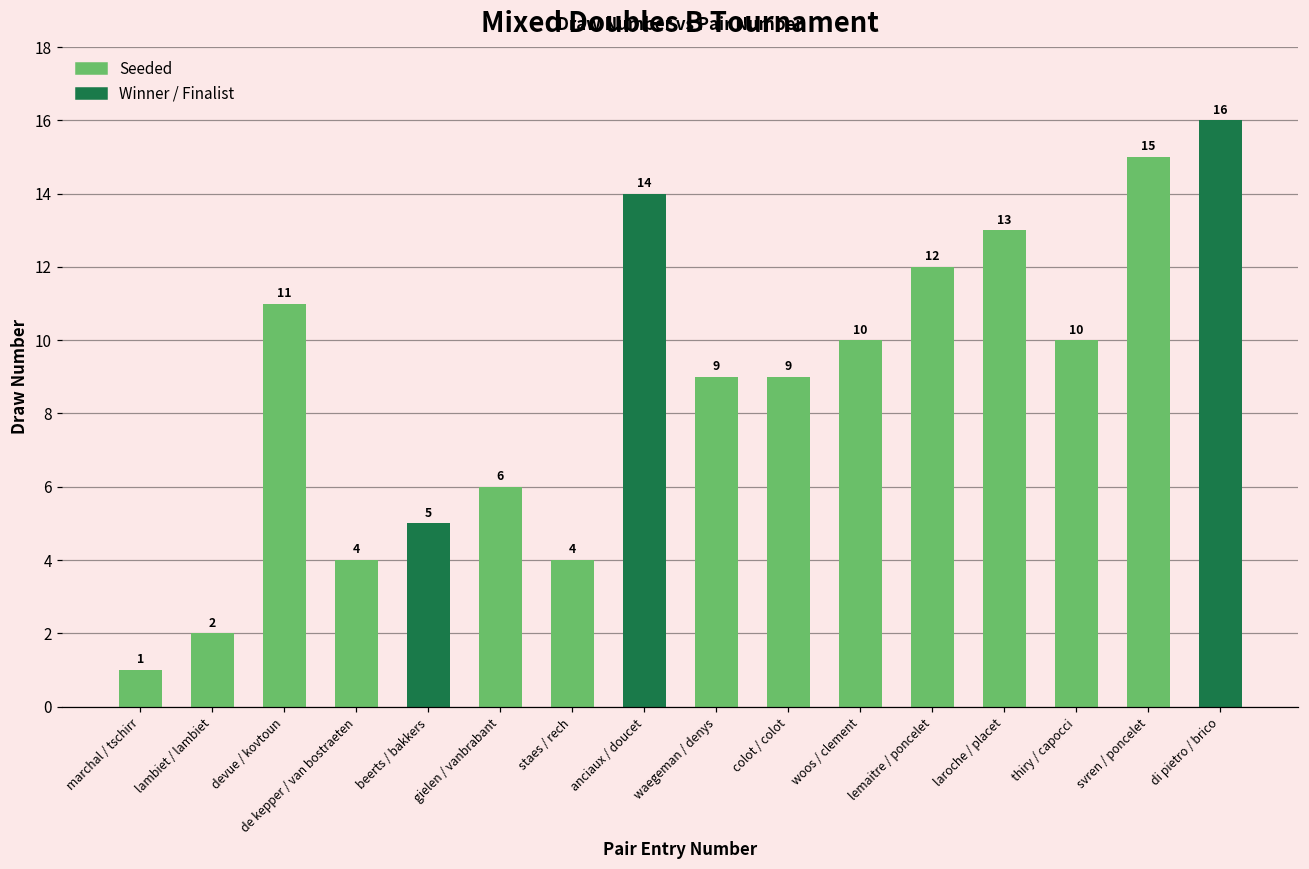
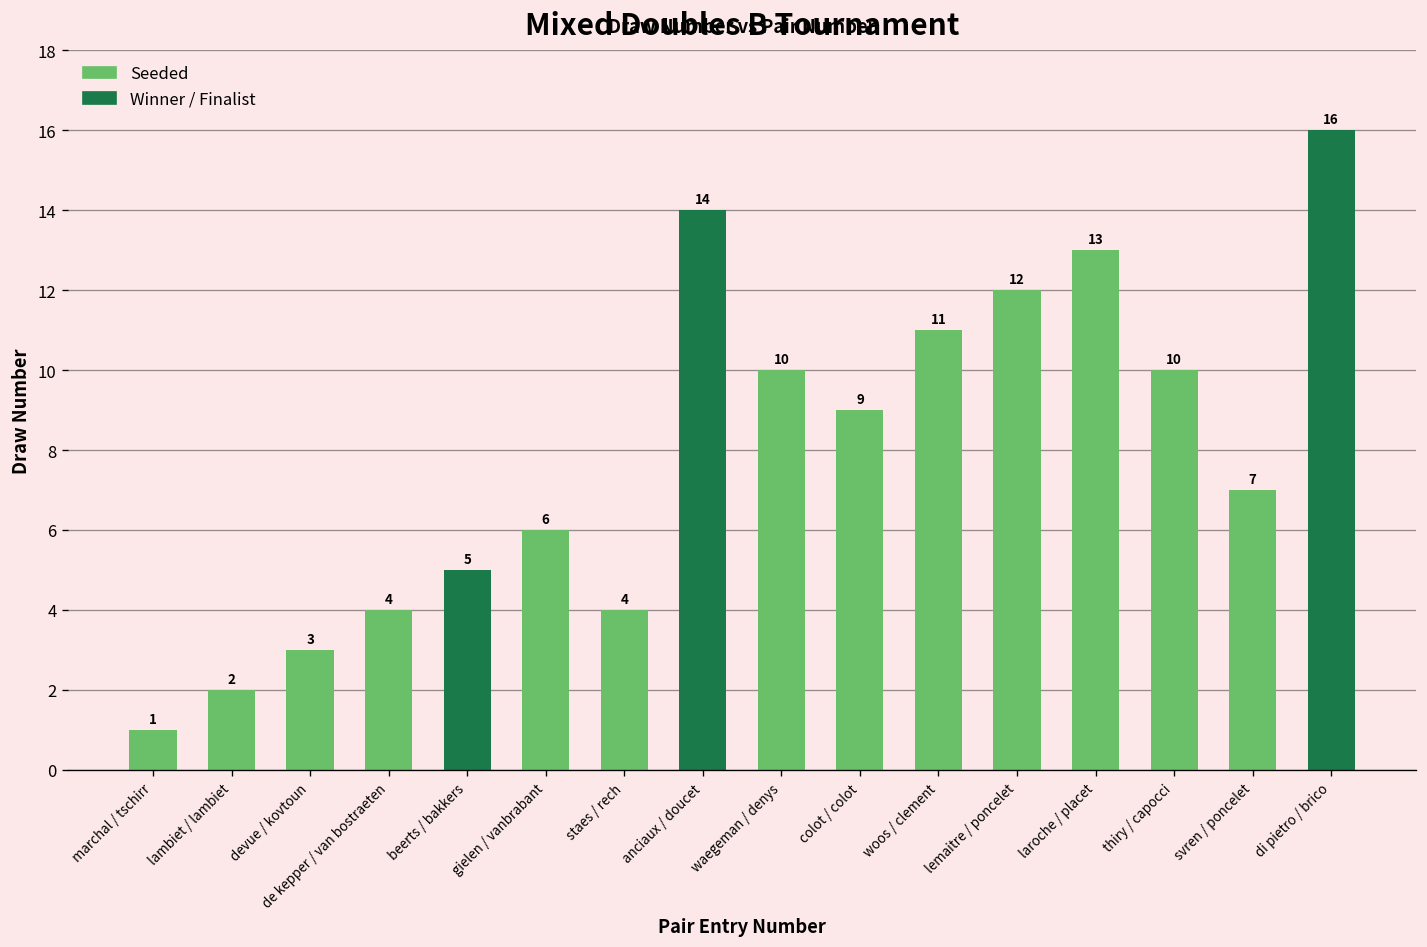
  {
    "marchal / tschirr": 1,
    "lambiet / lambiet": 2,
-   "devue / kovtoun": 11,
+   "devue / kovtoun": 3,
    "de kepper / van bostraeten": 4,
    "beerts / bakkers": 5,
    "gielen / vanbrabant": 6,
    "staes / rech": 4,
    "anciaux / doucet": 14,
-   "waegeman / denys": 9,
+   "waegeman / denys": 10,
    "colot / colot": 9,
-   "woos / clement": 10,
+   "woos / clement": 11,
    "lemaitre / poncelet": 12,
    "laroche / placet": 13,
    "thiry / capocci": 10,
-   "svren / poncelet": 15,
+   "svren / poncelet": 7,
    "di pietro / brico": 16
  }
